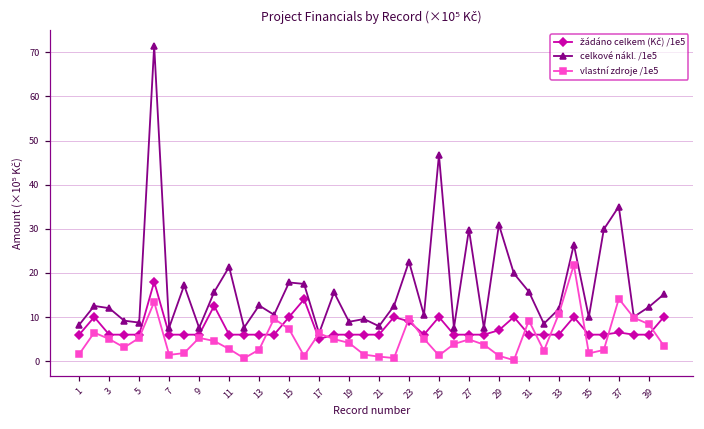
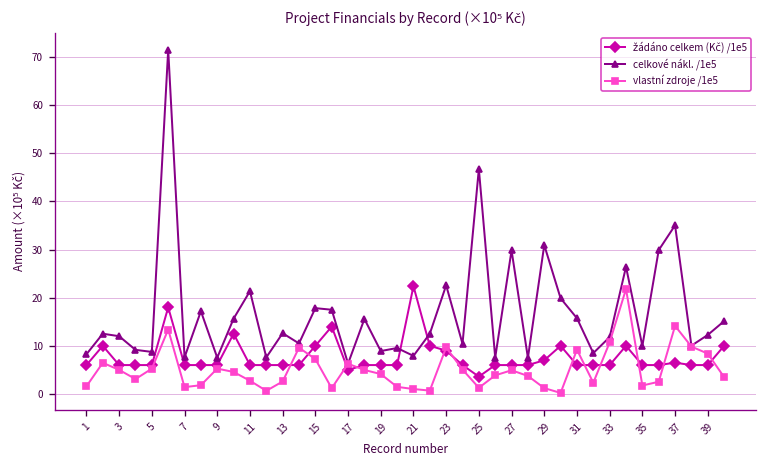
  {
    "žádáno celkem (Kč) /1e5": {
      "1": 6,
      "3": 6,
      "5": 6,
      "7": 6,
      "9": 6,
      "11": 6,
      "13": 6,
      "15": 10,
      "17": 5,
      "19": 6,
-     "21": 6,
+     "21": 22,
      "23": 9,
-     "25": 10,
+     "25": 4,
      "27": 6,
      "29": 7,
      "31": 6,
      "33": 6,
      "35": 6,
      "37": 7,
      "39": 6
    },
    "celkové nákl. /1e5": {
      "1": 8,
      "3": 12,
      "5": 9,
      "7": 8,
      "9": 8,
      "11": 21,
      "13": 13,
      "15": 18,
      "19": 9,
      "21": 8,
      "23": 23,
      "25": 47,
      "27": 30,
      "29": 31,
      "31": 16,
      "33": 12,
      "35": 10,
      "37": 35,
      "39": 12
    },
    "vlastní zdroje /1e5": {
      "1": 2,
      "3": 5,
      "5": 5,
      "7": 1,
      "9": 5,
      "11": 3,
      "13": 3,
      "15": 7,
      "19": 4,
      "21": 1,
      "23": 10,
      "25": 1,
      "27": 5,
      "29": 1,
      "31": 9,
      "33": 11,
      "35": 2,
      "37": 14,
      "39": 8
    }
  }
